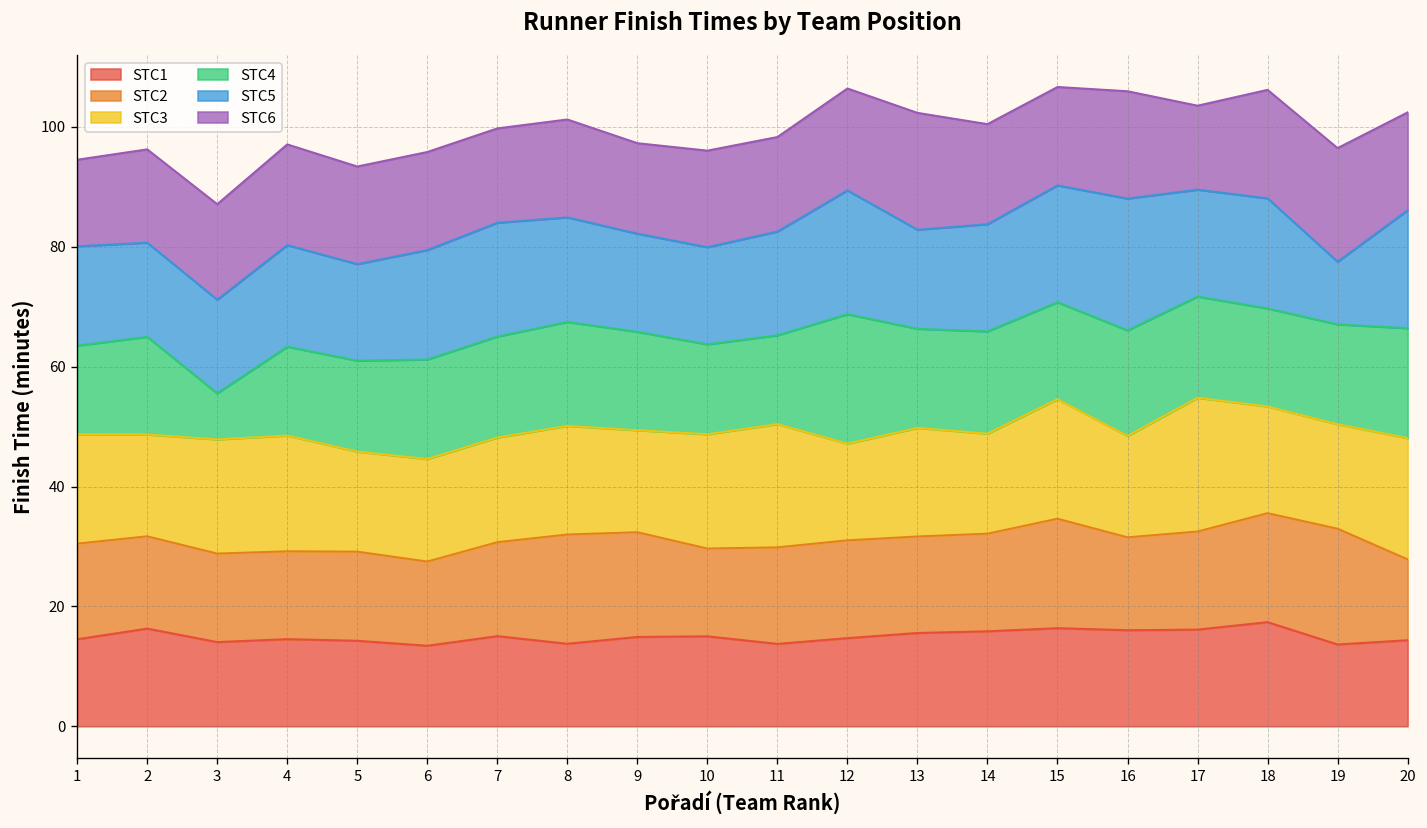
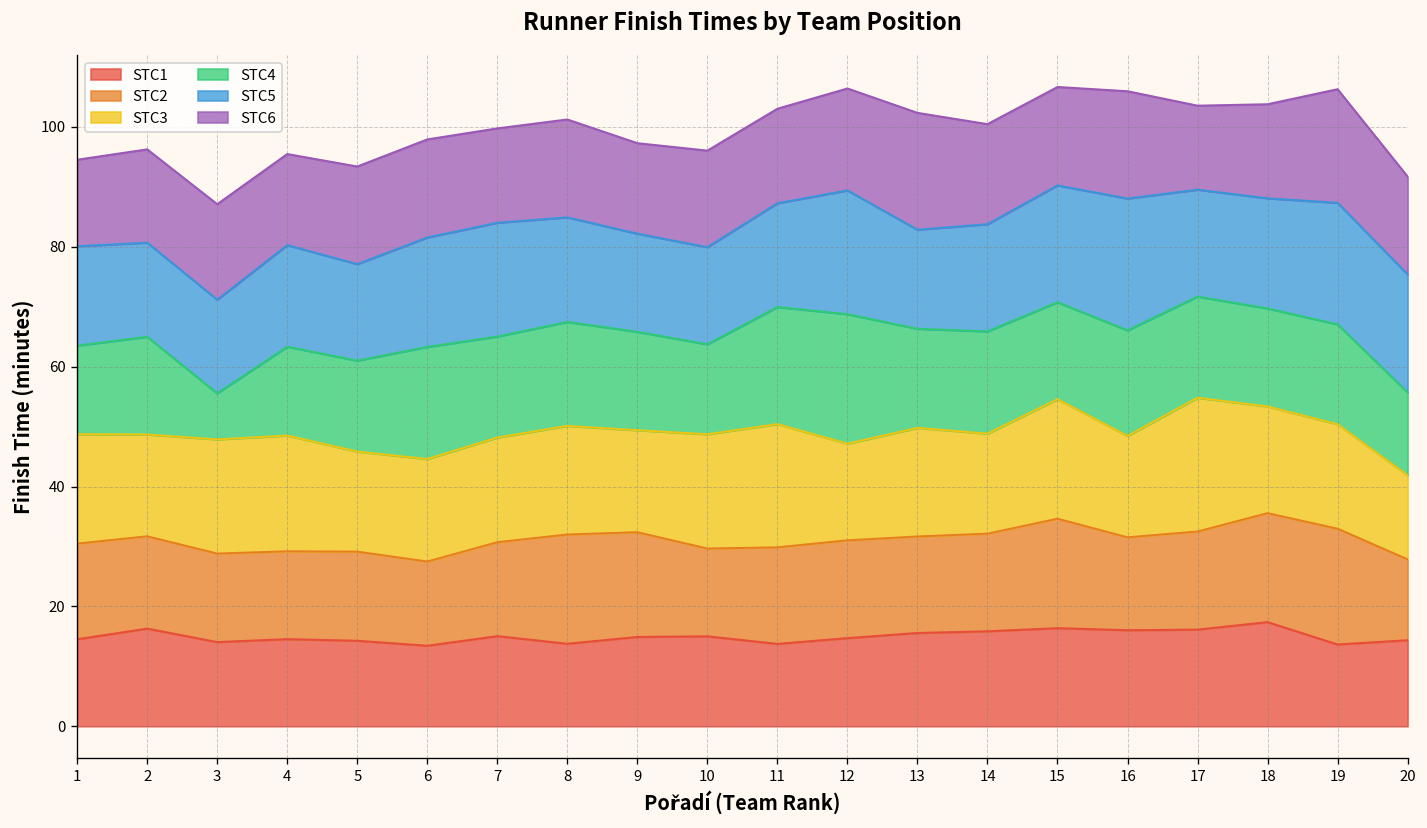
  {
    "STC3": {
      "1": 18,
      "2": 17,
      "3": 19,
      "4": 19,
      "5": 17,
      "6": 17,
      "7": 17,
      "8": 18,
      "9": 17,
      "10": 19,
      "11": 21,
      "12": 16,
      "13": 18,
      "14": 17,
      "15": 20,
      "16": 17,
      "17": 22,
      "18": 18,
      "19": 17,
-     "20": 20
+     "20": 14
    },
    "STC4": {
      "1": 15,
      "2": 16,
      "3": 8,
      "4": 15,
      "5": 15,
-     "6": 17,
+     "6": 19,
      "7": 17,
      "8": 17,
      "9": 16,
      "10": 15,
-     "11": 15,
+     "11": 20,
      "12": 22,
      "13": 17,
      "14": 17,
      "15": 16,
      "16": 18,
      "17": 17,
      "18": 16,
      "19": 17,
-     "20": 18
+     "20": 14
    },
    "STC5": {
      "1": 17,
      "2": 16,
      "3": 16,
      "4": 17,
      "5": 16,
      "6": 18,
      "7": 19,
      "8": 17,
      "9": 16,
      "10": 16,
      "11": 17,
      "12": 21,
      "13": 17,
      "14": 18,
      "15": 20,
      "16": 22,
      "17": 18,
      "18": 18,
-     "19": 10,
+     "19": 20,
      "20": 20
    },
    "STC6": {
      "1": 14,
      "2": 16,
      "3": 16,
-     "4": 17,
+     "4": 15,
      "5": 16,
      "6": 16,
      "7": 16,
      "8": 16,
      "9": 15,
      "10": 16,
      "11": 16,
      "12": 17,
      "13": 20,
      "14": 17,
      "15": 16,
      "16": 18,
      "17": 14,
-     "18": 18,
+     "18": 16,
      "19": 19,
      "20": 16
    }
  }
